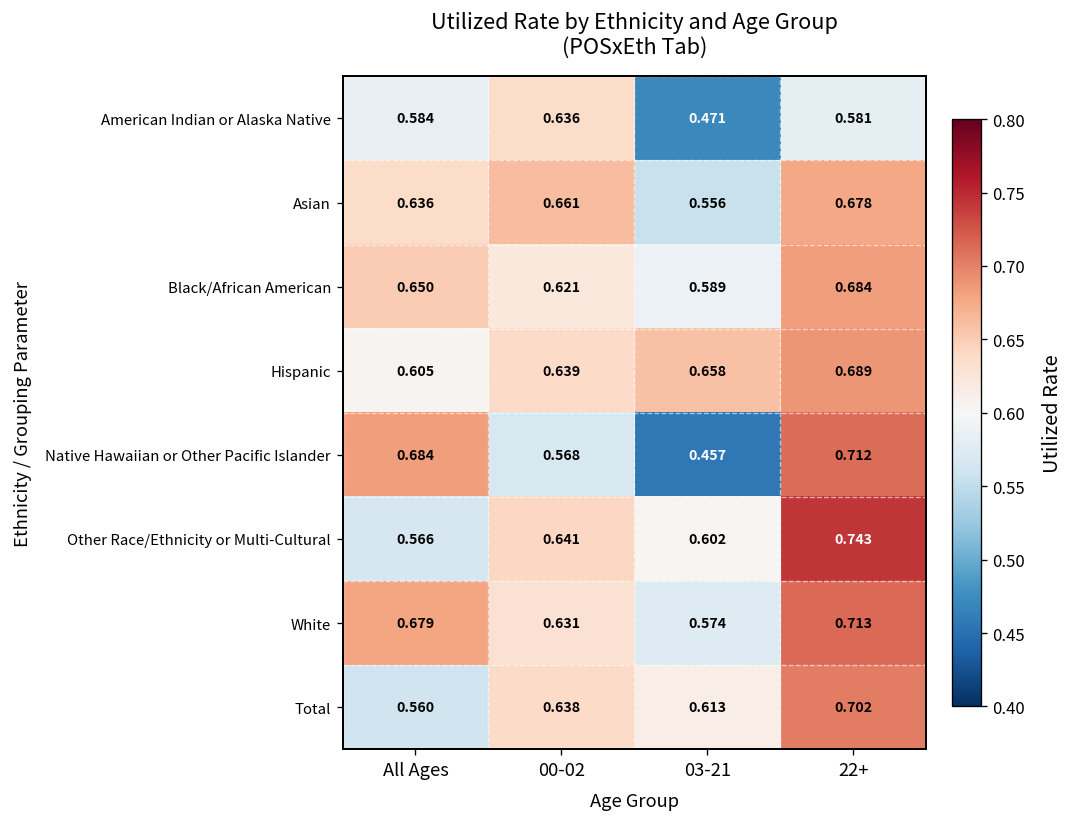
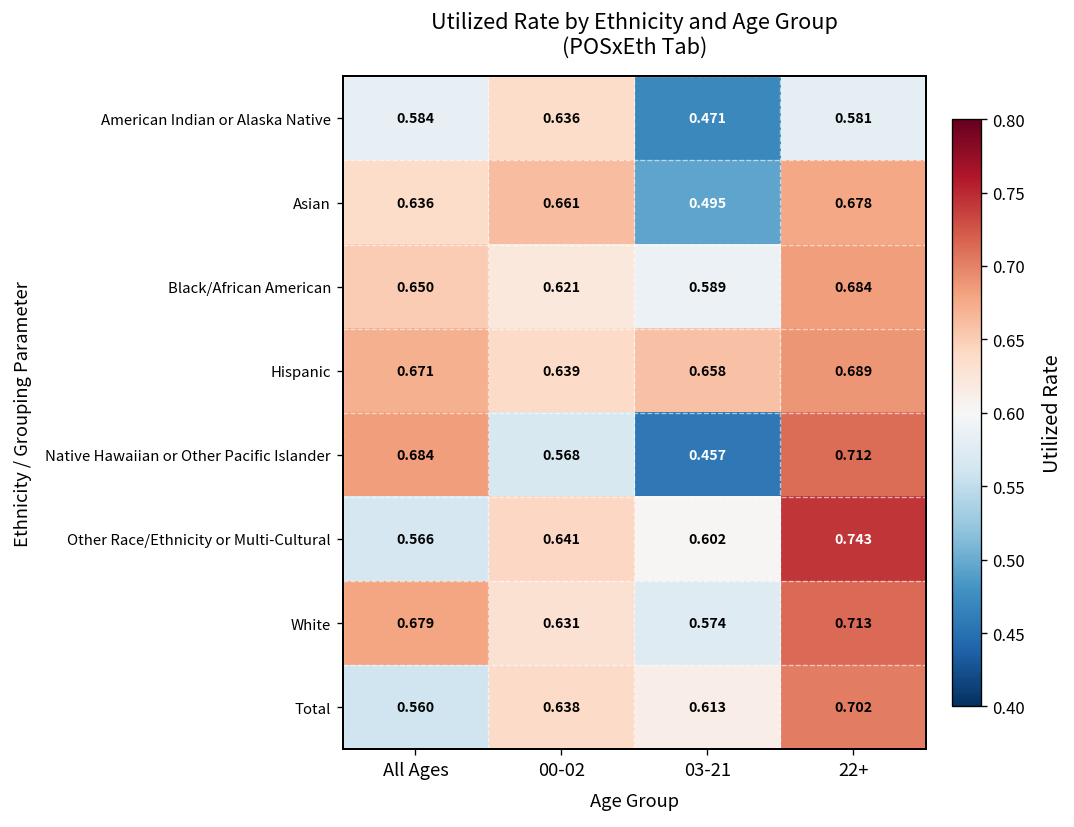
  {
    "American Indian or Alaska Native": {
      "All Ages": 0.584,
      "00-02": 0.636,
      "03-21": 0.471,
      "22+": 0.581
    },
    "Asian": {
      "All Ages": 0.636,
      "00-02": 0.661,
-     "03-21": 0.556,
+     "03-21": 0.495,
      "22+": 0.678
    },
    "Black/African American": {
      "All Ages": 0.650,
      "00-02": 0.621,
      "03-21": 0.589,
      "22+": 0.684
    },
    "Hispanic": {
-     "All Ages": 0.605,
+     "All Ages": 0.671,
      "00-02": 0.639,
      "03-21": 0.658,
      "22+": 0.689
    },
    "Native Hawaiian or Other Pacific Islander": {
      "All Ages": 0.684,
      "00-02": 0.568,
      "03-21": 0.457,
      "22+": 0.712
    },
    "Other Race/Ethnicity or Multi-Cultural": {
      "All Ages": 0.566,
      "00-02": 0.641,
      "03-21": 0.602,
      "22+": 0.743
    },
    "White": {
      "All Ages": 0.679,
      "00-02": 0.631,
      "03-21": 0.574,
      "22+": 0.713
    },
    "Total": {
      "All Ages": 0.560,
      "00-02": 0.638,
      "03-21": 0.613,
      "22+": 0.702
    }
  }
